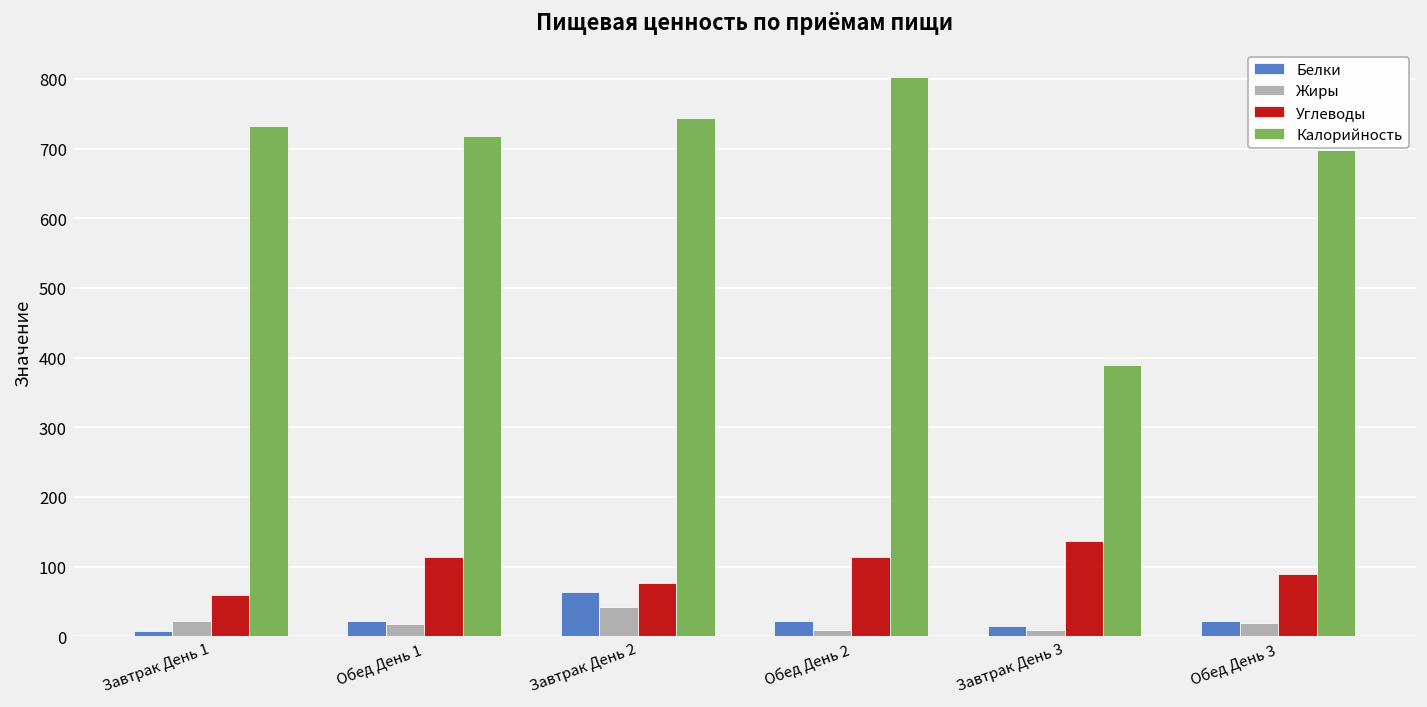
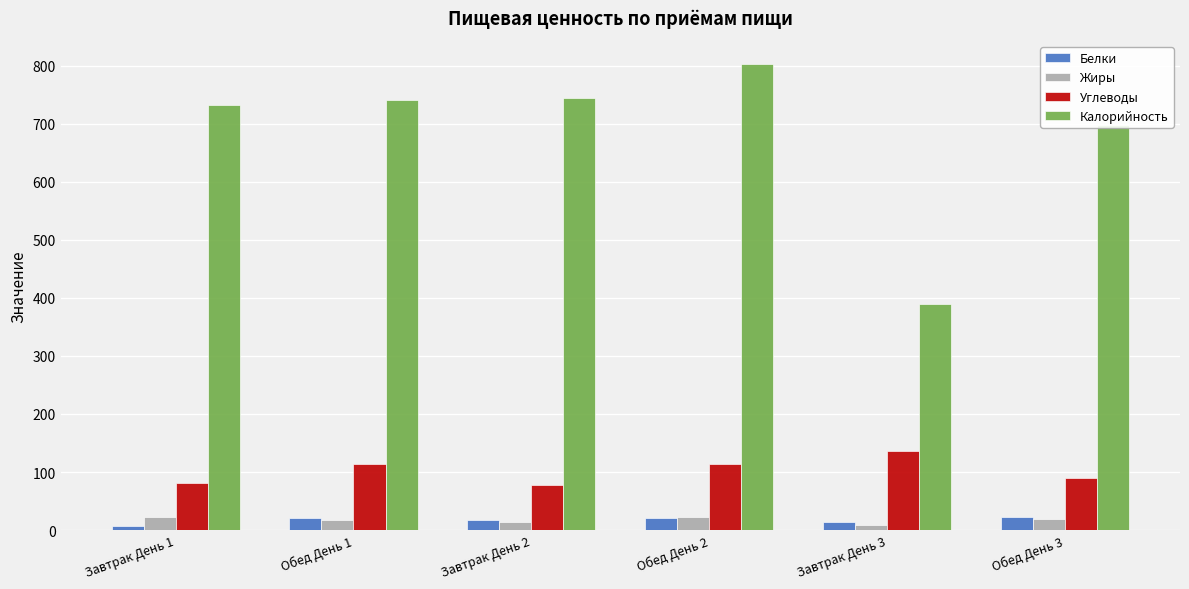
  {
    "Белки": {
      "Завтрак День 1": 10,
      "Обед День 1": 20,
-     "Завтрак День 2": 60,
+     "Завтрак День 2": 20,
      "Обед День 2": 20,
      "Завтрак День 3": 10,
      "Обед День 3": 20
    },
    "Жиры": {
      "Завтрак День 1": 20,
      "Обед День 1": 20,
-     "Завтрак День 2": 40,
-     "Обед День 2": 10,
+     "Завтрак День 2": 10,
+     "Обед День 2": 20,
      "Завтрак День 3": 10,
      "Обед День 3": 20
    },
    "Углеводы": {
-     "Завтрак День 1": 60,
+     "Завтрак День 1": 80,
      "Обед День 1": 110,
      "Завтрак День 2": 80,
      "Обед День 2": 110,
      "Завтрак День 3": 140,
      "Обед День 3": 90
    },
    "Калорийность": {
      "Завтрак День 1": 730,
-     "Обед День 1": 720,
+     "Обед День 1": 740,
      "Завтрак День 2": 740,
      "Обед День 2": 800,
      "Завтрак День 3": 390
    }
  }
